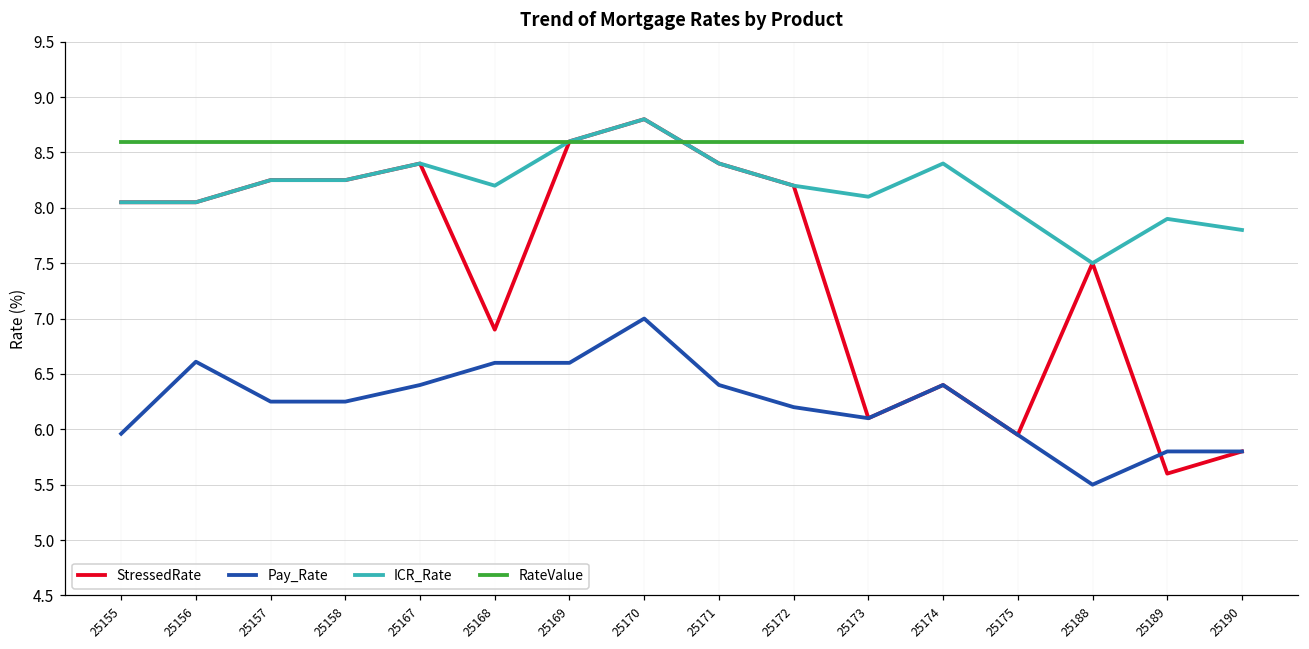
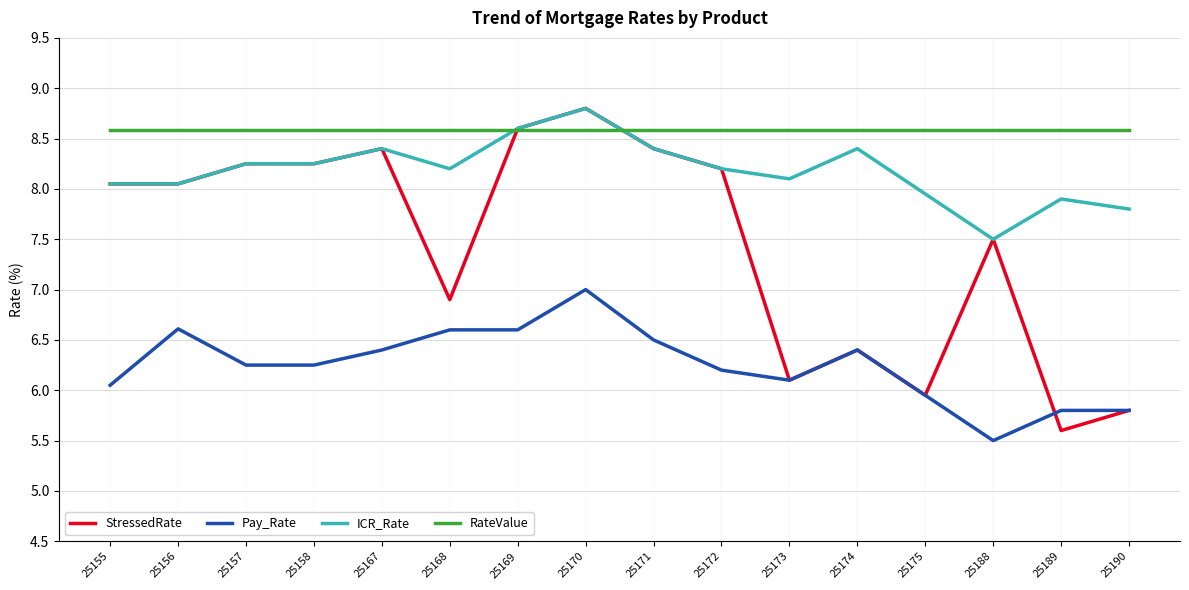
  {
    "StressedRate": {
      "25168": 6.90,
      "25189": 5.60
    },
    "Pay_Rate": {
-     "25155": 5.96,
+     "25155": 6.05,
      "25156": 6.61,
      "25157": 6.25,
      "25158": 6.25,
      "25167": 6.40,
      "25168": 6.60,
      "25169": 6.60,
      "25170": 7.00,
-     "25171": 6.4,
+     "25171": 6.5,
      "25172": 6.20,
      "25188": 5.50,
      "25189": 5.80
    },
    "ICR_Rate": {
      "25168": 8.20,
      "25173": 8.10,
      "25174": 8.40,
      "25175": 7.95,
      "25189": 7.90,
      "25190": 7.80
    },
    "RateValue": {
      "25155": 8.59,
      "25156": 8.59,
      "25157": 8.59,
      "25158": 8.59,
      "25167": 8.59,
      "25168": 8.59,
      "25170": 8.59,
      "25171": 8.59,
      "25172": 8.59,
      "25173": 8.59,
      "25174": 8.59,
      "25175": 8.59,
      "25188": 8.59,
      "25189": 8.59,
      "25190": 8.59
    }
  }
